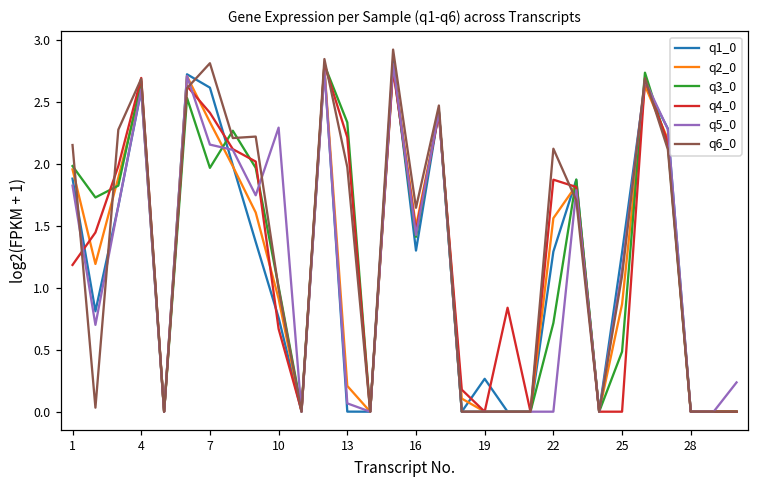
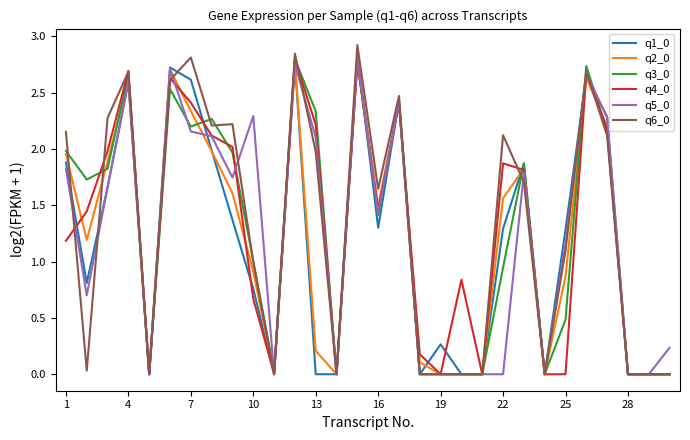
  {
    "q1_0": {
      "1": 1.88,
      "7": 2.62,
      "10": 0.76,
      "13": 0.00,
      "16": 1.30,
      "19": 0.27,
      "22": 1.29,
      "25": 1.28
    },
    "q2_0": {
      "1": 1.96,
      "7": 2.34,
      "10": 0.91,
      "13": 0.21,
      "16": 1.49,
      "22": 1.56,
      "25": 0.87
    },
    "q3_0": {
      "1": 1.98,
-     "7": 1.97,
+     "7": 2.20,
      "13": 2.34,
-     "22": 0.72,
+     "22": 0.95,
      "25": 0.48
    },
    "q4_0": {
      "1": 1.18,
      "7": 2.41,
      "10": 0.67,
      "13": 2.21,
      "16": 1.46,
      "22": 1.87,
      "25": 0.00
    },
    "q5_0": {
      "1": 1.82,
      "7": 2.16,
      "10": 2.29,
-     "13": 0.07,
+     "13": 2.10,
      "22": 0.00,
      "25": 1.15
    },
    "q6_0": {
      "1": 2.15,
      "7": 2.81,
      "13": 1.97,
      "16": 1.65,
      "22": 2.12,
      "25": 1.10
    }
  }
